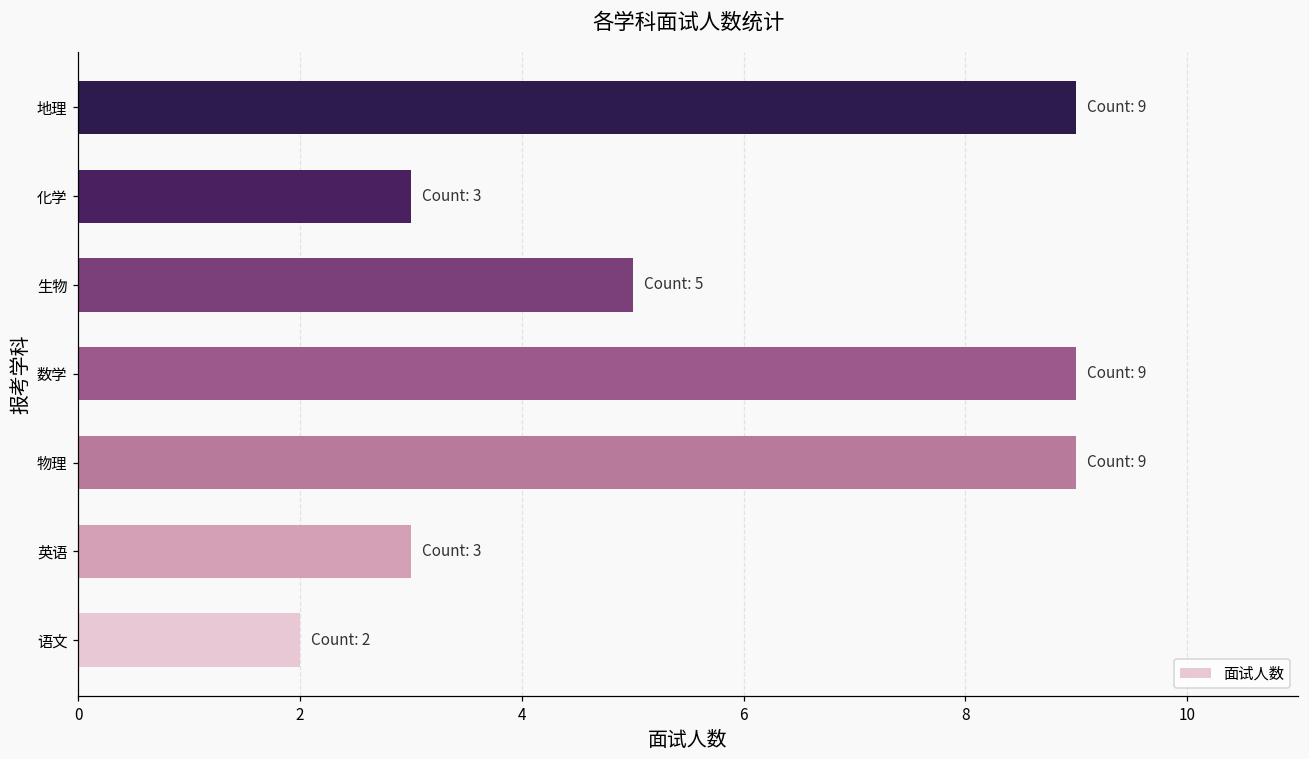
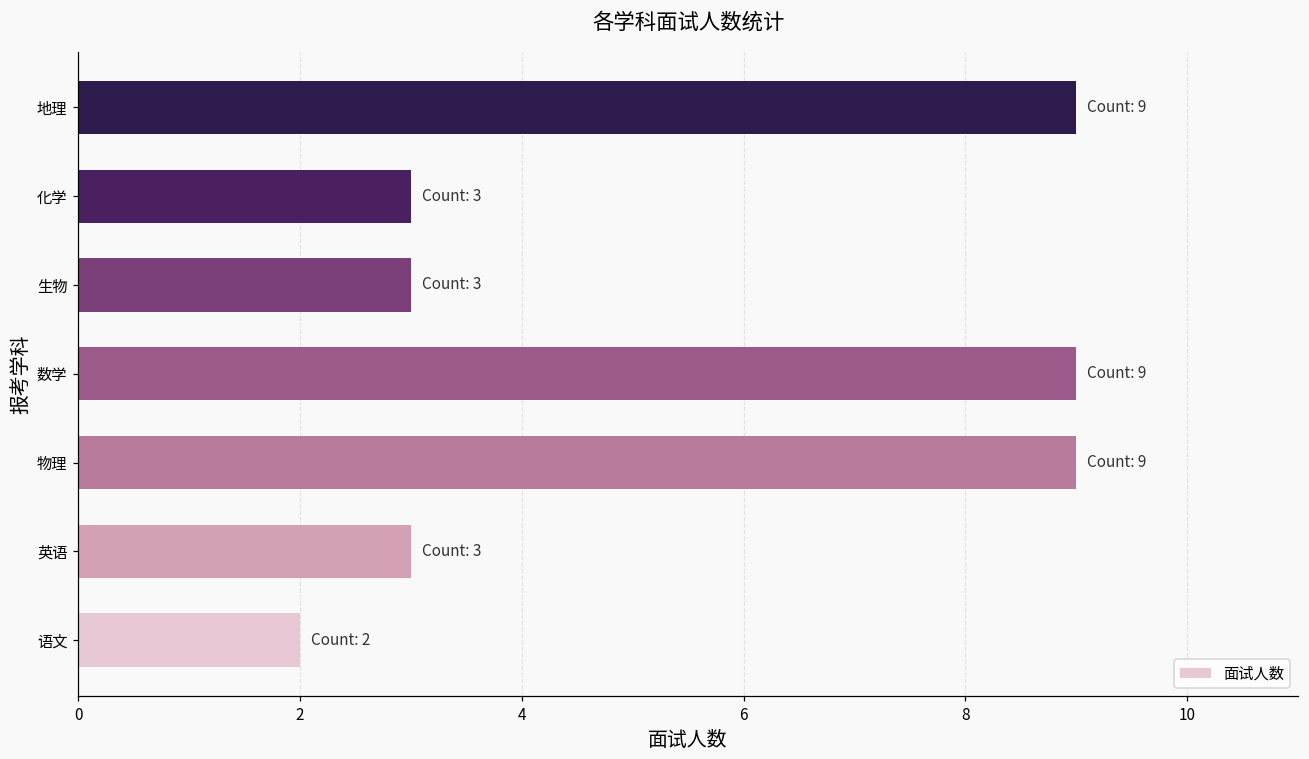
  {
    "地理": 9,
    "化学": 3,
-   "生物": 5,
+   "生物": 3,
    "数学": 9,
    "物理": 9,
    "英语": 3,
    "语文": 2
  }
